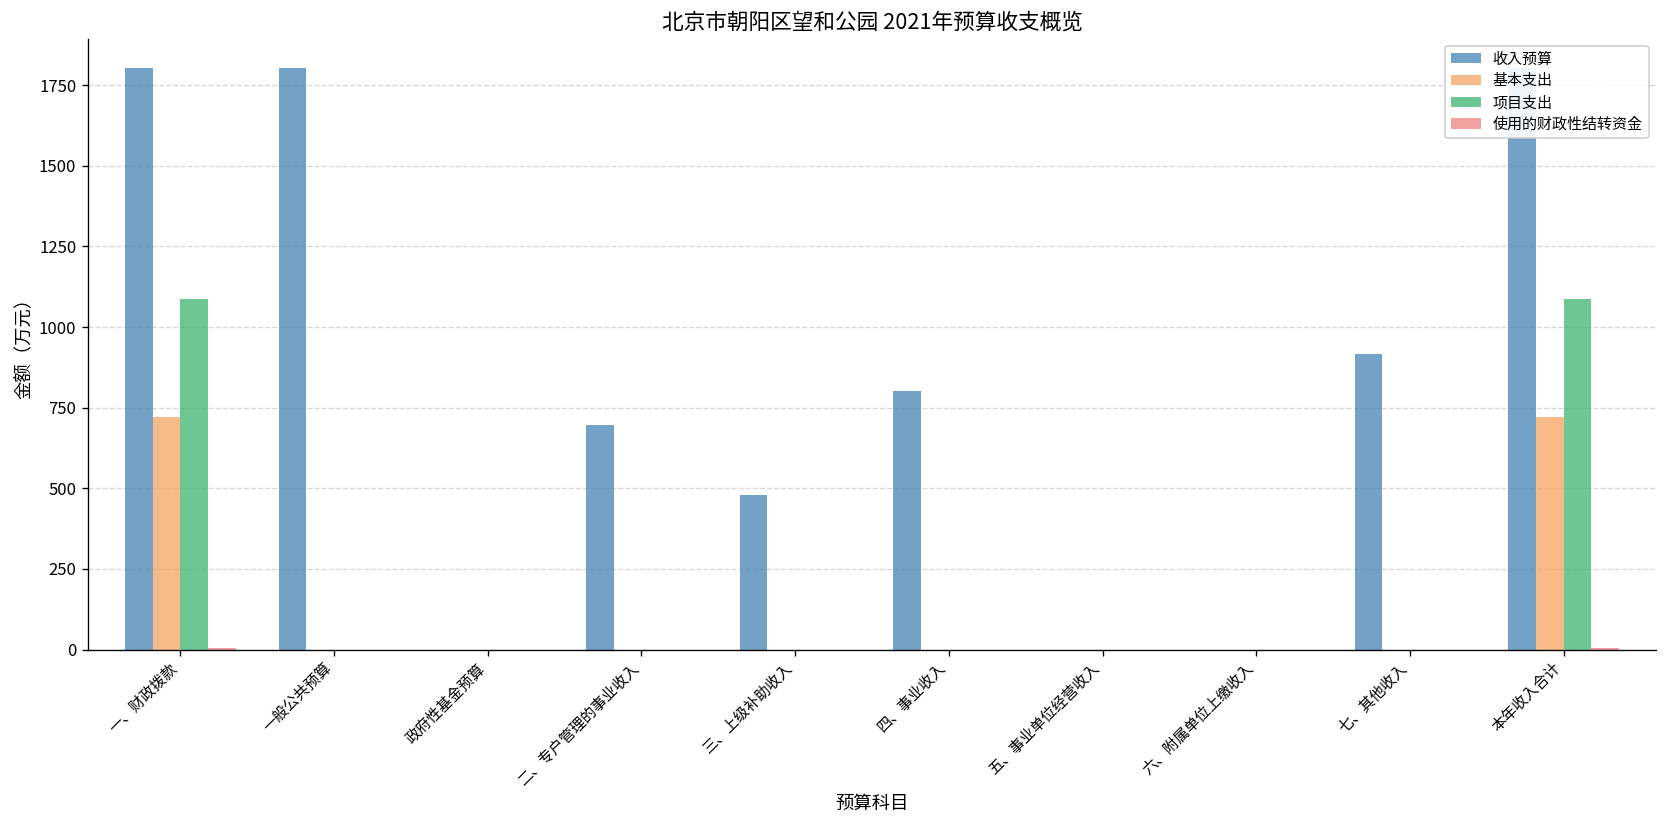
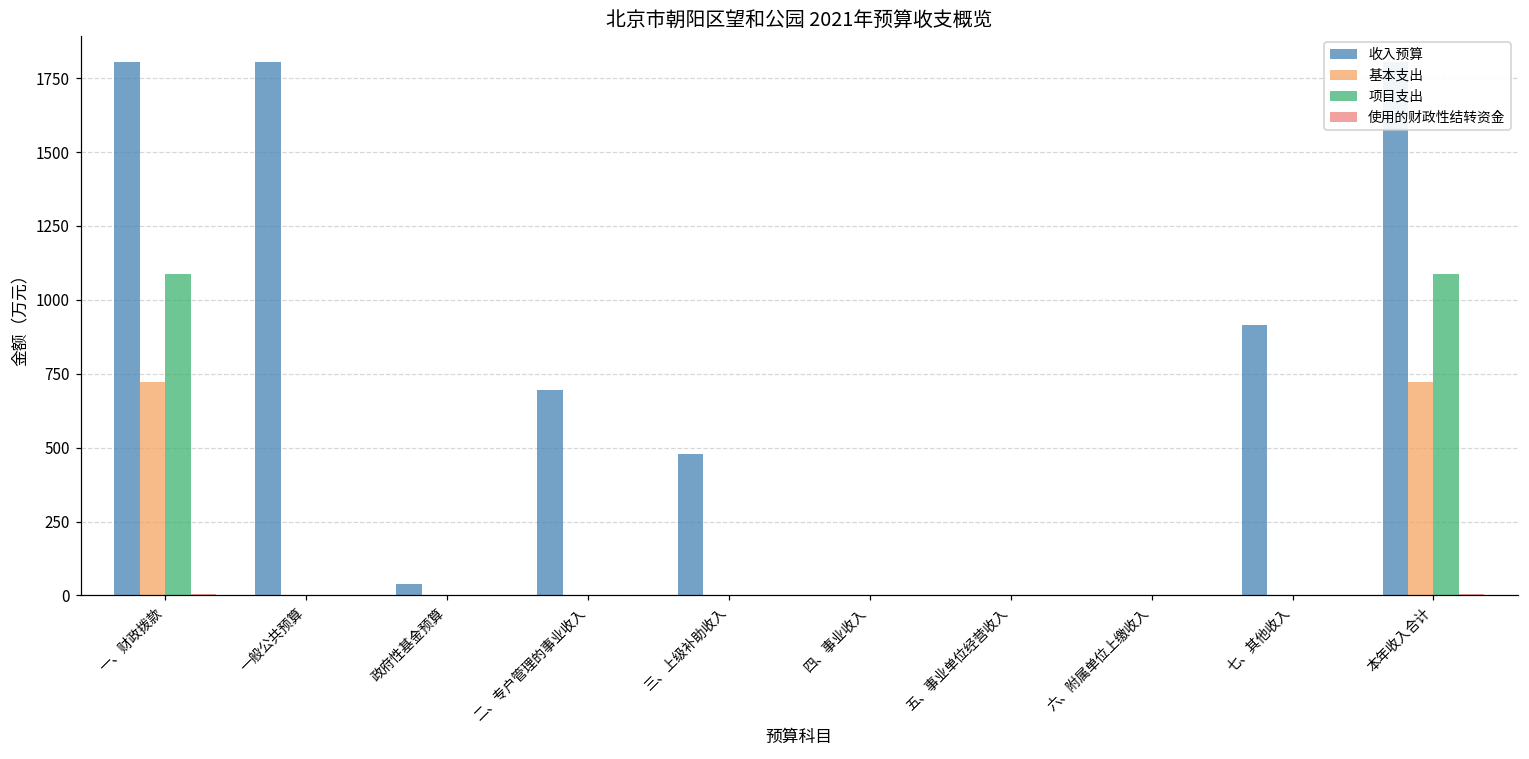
  {
    "收入预算": {
      "一、财政拨款": 1800,
      "一般公共预算": 1800,
-     "政府性基金预算": 0,
+     "政府性基金预算": 40,
      "二、专户管理的事业收入": 700,
      "三、上级补助收入": 480,
-     "四、事业收入": 800,
+     "四、事业收入": 0,
      "五、事业单位经营收入": 0,
      "六、附属单位上缴收入": 0,
      "七、其他收入": 920
    },
    "项目支出": {
      "一、财政拨款": 1090,
      "一般公共预算": 0,
      "政府性基金预算": 0,
      "二、专户管理的事业收入": 0,
      "三、上级补助收入": 0,
      "四、事业收入": 0,
      "五、事业单位经营收入": 0,
      "六、附属单位上缴收入": 0,
      "七、其他收入": 0,
      "本年收入合计": 1090
    }
  }
